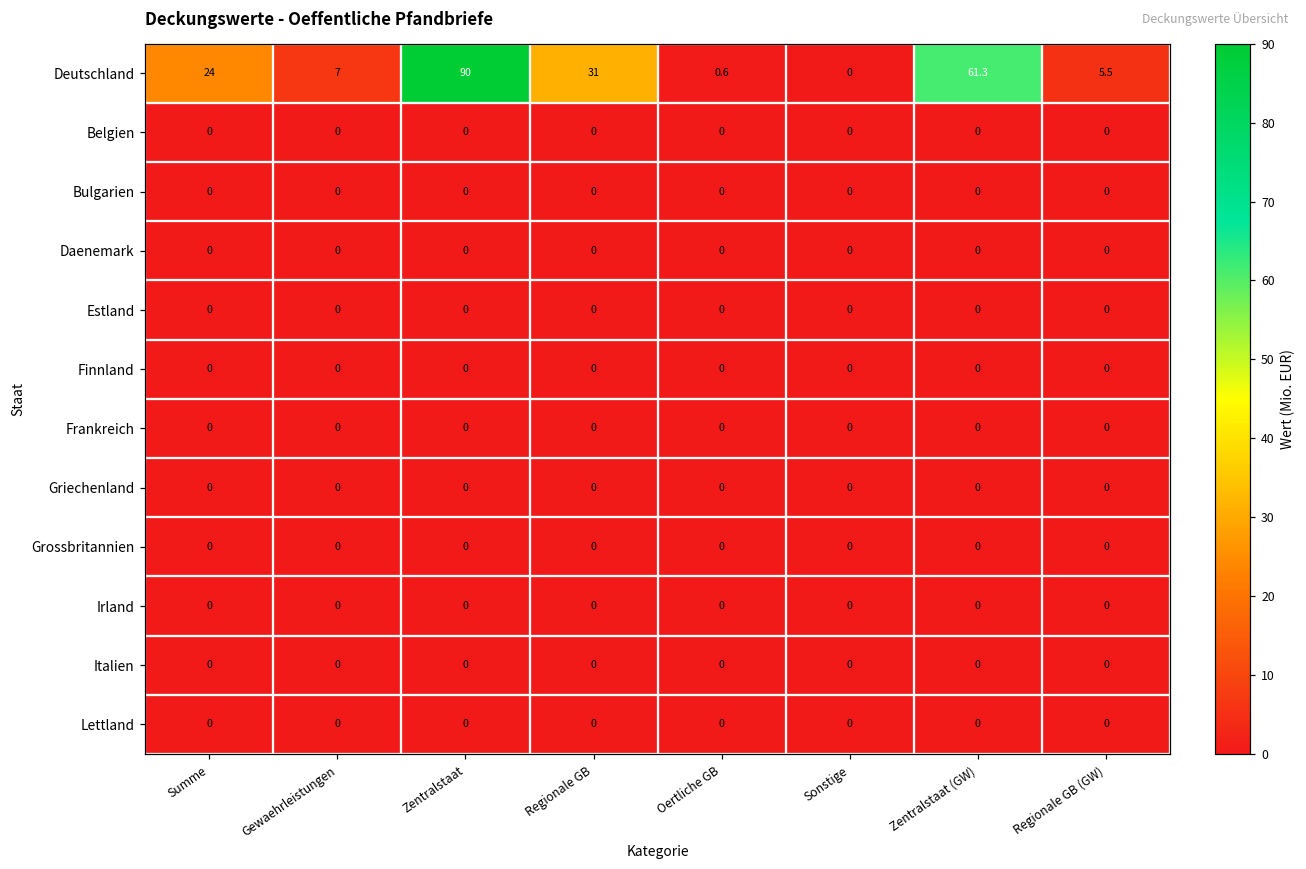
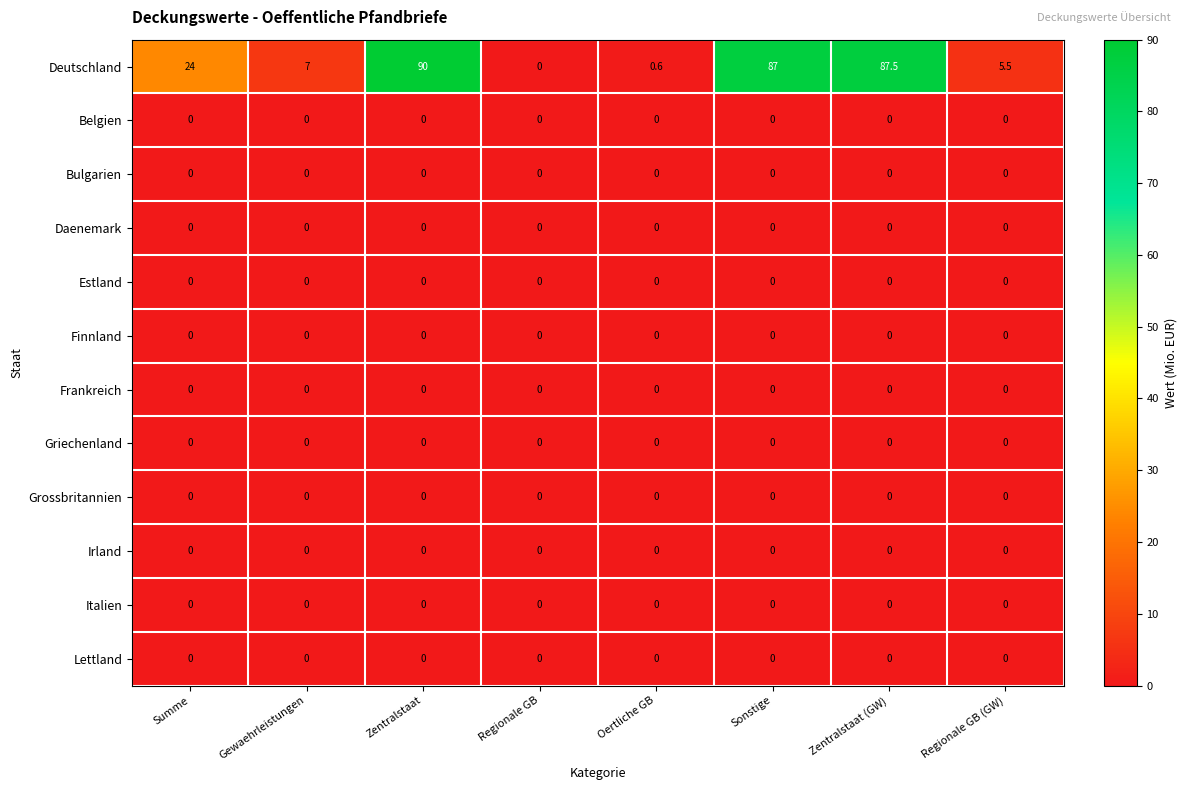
  {
    "Deutschland": {
      "Summe": 24,
      "Gewaehrleistungen": 7,
      "Zentralstaat": 90,
-     "Regionale GB": 31,
+     "Regionale GB": 0,
      "Oertliche GB": 0.6,
-     "Sonstige": 0,
-     "Zentralstaat (GW)": 61.3,
+     "Sonstige": 87,
+     "Zentralstaat (GW)": 87.5,
      "Regionale GB (GW)": 5.5
    },
    "Belgien": {
      "Summe": 0,
      "Gewaehrleistungen": 0,
      "Zentralstaat": 0,
      "Regionale GB": 0,
      "Oertliche GB": 0,
      "Sonstige": 0,
      "Zentralstaat (GW)": 0,
      "Regionale GB (GW)": 0
    },
    "Bulgarien": {
      "Summe": 0,
      "Gewaehrleistungen": 0,
      "Zentralstaat": 0,
      "Regionale GB": 0,
      "Oertliche GB": 0,
      "Sonstige": 0,
      "Zentralstaat (GW)": 0,
      "Regionale GB (GW)": 0
    },
    "Daenemark": {
      "Summe": 0,
      "Gewaehrleistungen": 0,
      "Zentralstaat": 0,
      "Regionale GB": 0,
      "Oertliche GB": 0,
      "Sonstige": 0,
      "Zentralstaat (GW)": 0,
      "Regionale GB (GW)": 0
    },
    "Estland": {
      "Summe": 0,
      "Gewaehrleistungen": 0,
      "Zentralstaat": 0,
      "Regionale GB": 0,
      "Oertliche GB": 0,
      "Sonstige": 0,
      "Zentralstaat (GW)": 0,
      "Regionale GB (GW)": 0
    },
    "Finnland": {
      "Summe": 0,
      "Gewaehrleistungen": 0,
      "Zentralstaat": 0,
      "Regionale GB": 0,
      "Oertliche GB": 0,
      "Sonstige": 0,
      "Zentralstaat (GW)": 0,
      "Regionale GB (GW)": 0
    },
    "Frankreich": {
      "Summe": 0,
      "Gewaehrleistungen": 0,
      "Zentralstaat": 0,
      "Regionale GB": 0,
      "Oertliche GB": 0,
      "Sonstige": 0,
      "Zentralstaat (GW)": 0,
      "Regionale GB (GW)": 0
    },
    "Griechenland": {
      "Summe": 0,
      "Gewaehrleistungen": 0,
      "Zentralstaat": 0,
      "Regionale GB": 0,
      "Oertliche GB": 0,
      "Sonstige": 0,
      "Zentralstaat (GW)": 0,
      "Regionale GB (GW)": 0
    },
    "Grossbritannien": {
      "Summe": 0,
      "Gewaehrleistungen": 0,
      "Zentralstaat": 0,
      "Regionale GB": 0,
      "Oertliche GB": 0,
      "Sonstige": 0,
      "Zentralstaat (GW)": 0,
      "Regionale GB (GW)": 0
    },
    "Irland": {
      "Summe": 0,
      "Gewaehrleistungen": 0,
      "Zentralstaat": 0,
      "Regionale GB": 0,
      "Oertliche GB": 0,
      "Sonstige": 0,
      "Zentralstaat (GW)": 0,
      "Regionale GB (GW)": 0
    },
    "Italien": {
      "Summe": 0,
      "Gewaehrleistungen": 0,
      "Zentralstaat": 0,
      "Regionale GB": 0,
      "Oertliche GB": 0,
      "Sonstige": 0,
      "Zentralstaat (GW)": 0,
      "Regionale GB (GW)": 0
    },
    "Lettland": {
      "Summe": 0,
      "Gewaehrleistungen": 0,
      "Zentralstaat": 0,
      "Regionale GB": 0,
      "Oertliche GB": 0,
      "Sonstige": 0,
      "Zentralstaat (GW)": 0,
      "Regionale GB (GW)": 0
    }
  }
